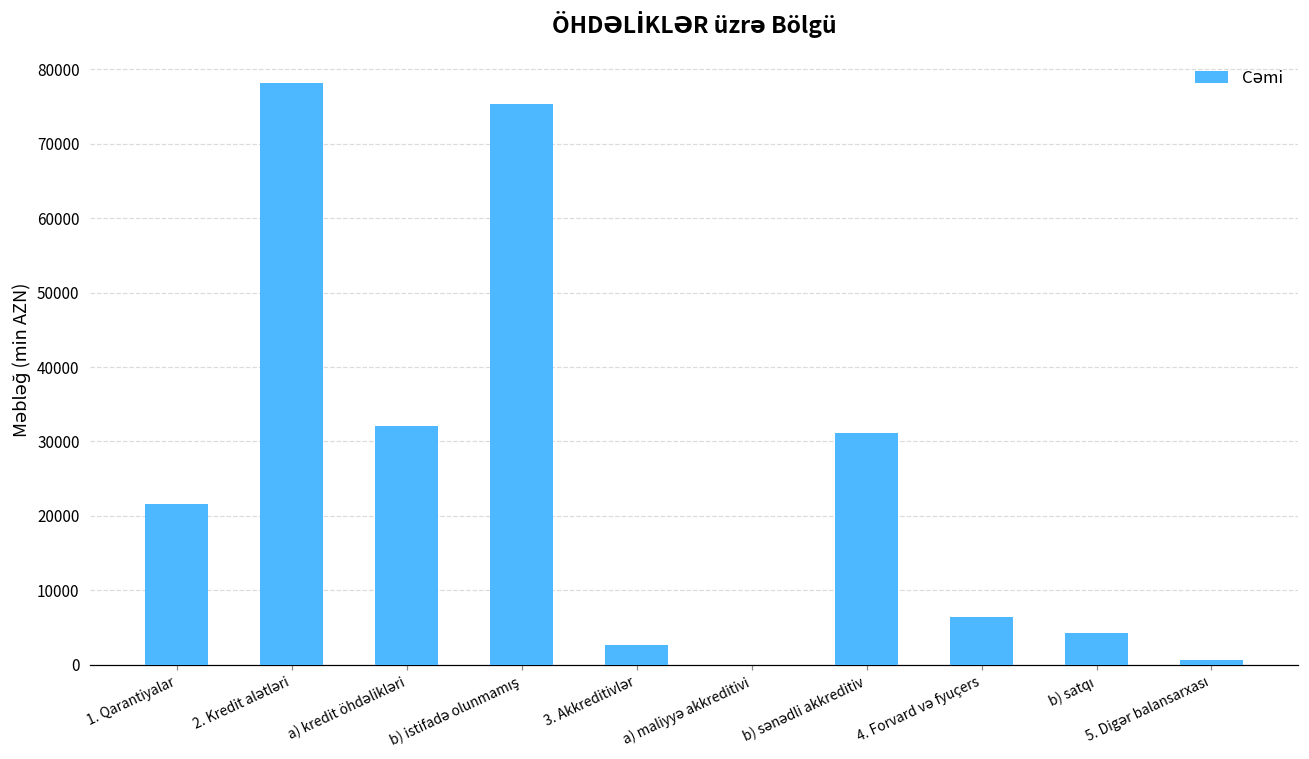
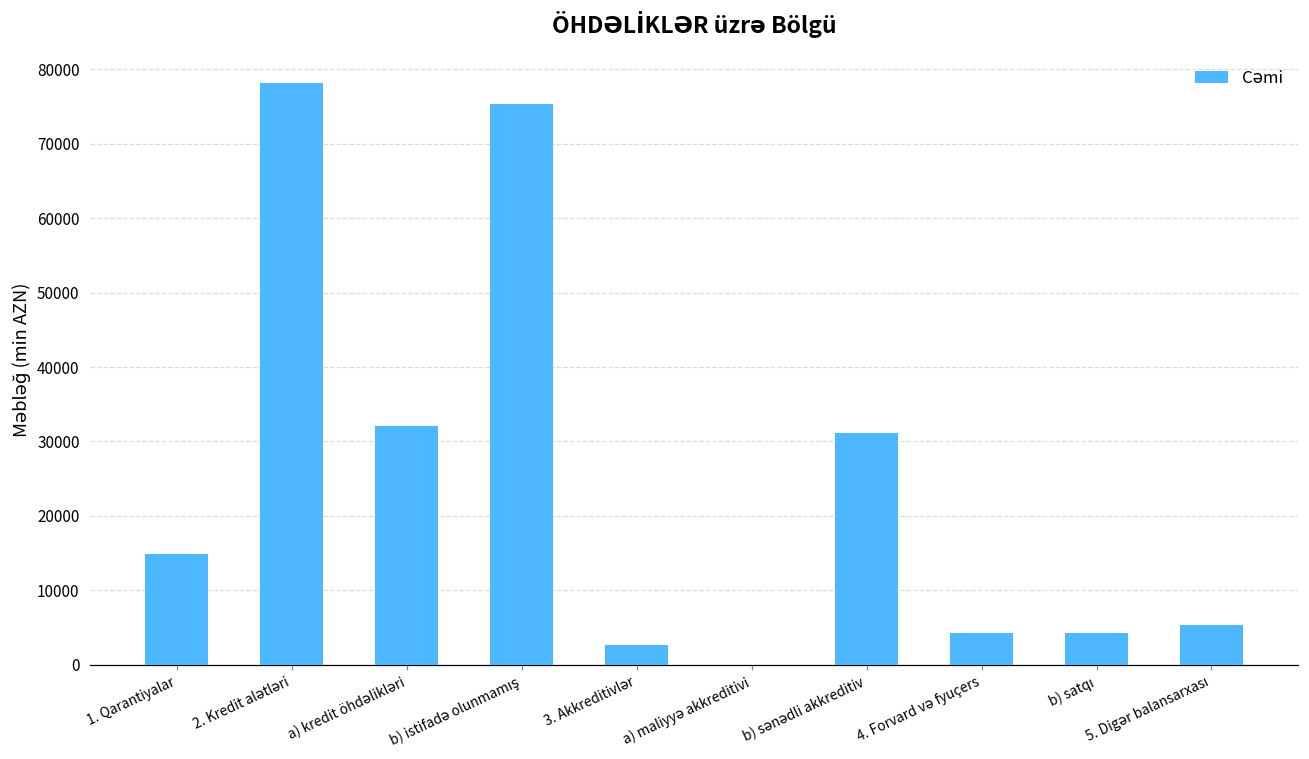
  {
-   "1. Qarantiyalar": 22000,
+   "1. Qarantiyalar": 15000,
    "2. Kredit alətləri": 78000,
    "a) kredit öhdəlikləri": 32000,
    "b) istifadə olunmamış": 75000,
    "3. Akkreditivlər": 3000,
    "a) maliyyə akkreditivi": 0,
    "b) sənədli akkreditiv": 31000,
-   "4. Forvard və fyuçers": 6000,
+   "4. Forvard və fyuçers": 4000,
    "b) satqı": 4000,
-   "5. Digər balansarxası": 1000
+   "5. Digər balansarxası": 5000
  }
